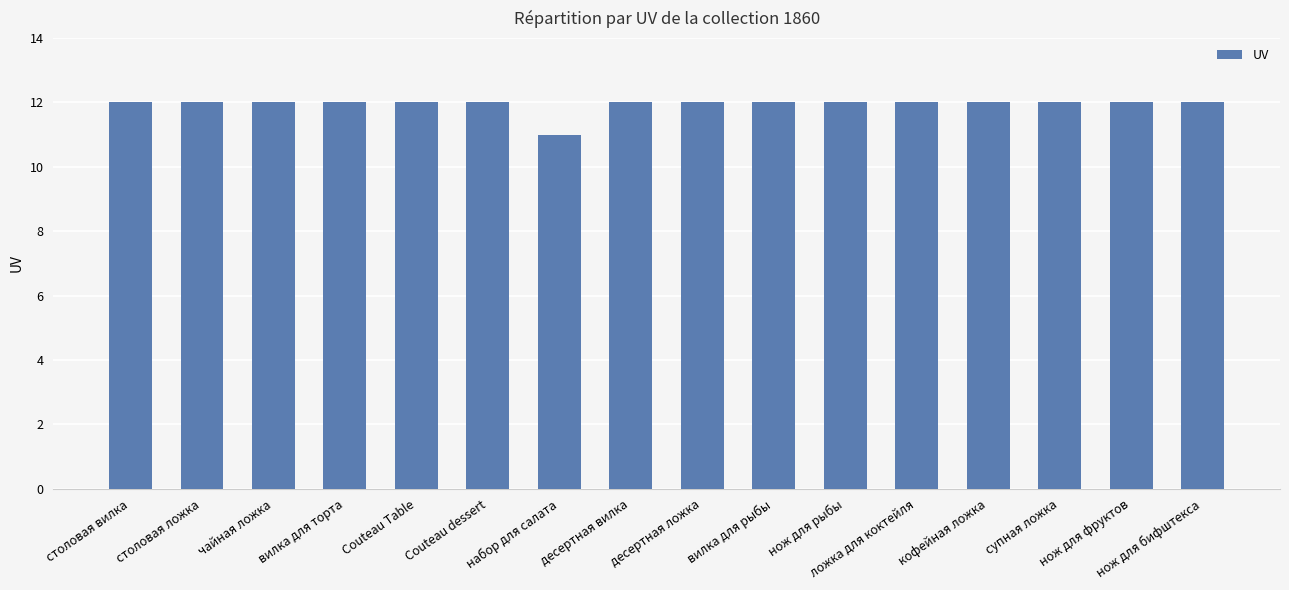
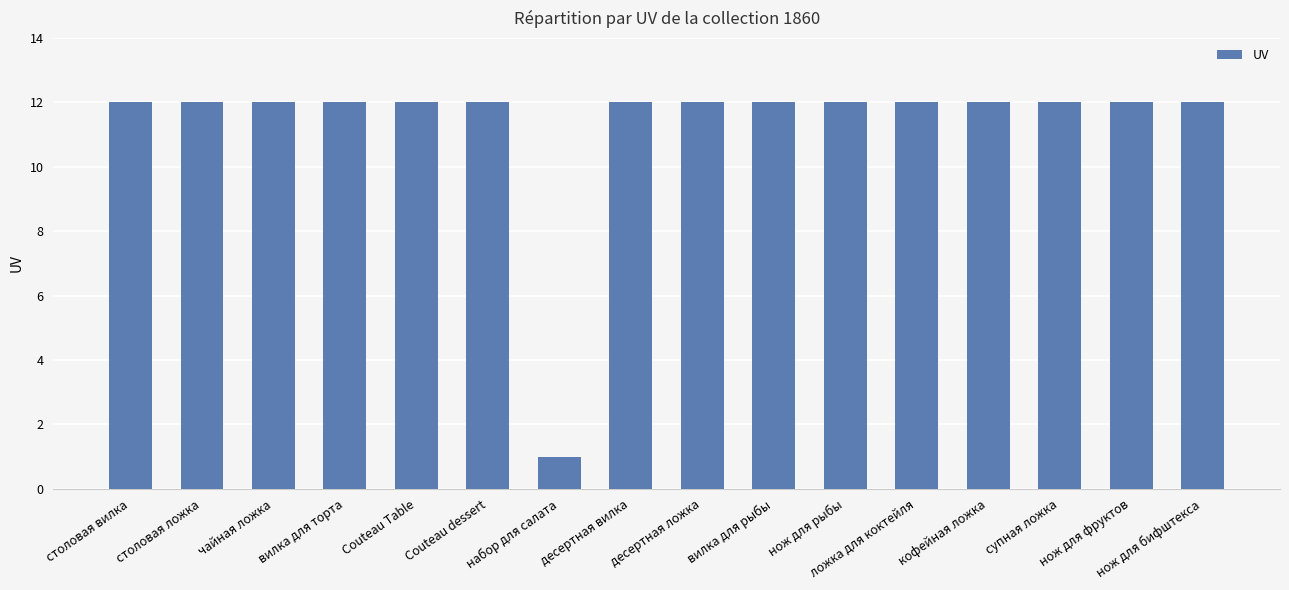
  {
    "столовая вилка": 12,
    "столовая ложка": 12,
    "чайная ложка": 12,
    "вилка для торта": 12,
    "Couteau Table": 12,
    "Couteau dessert": 12,
-   "набор для салата": 11,
+   "набор для салата": 1,
    "десертная вилка": 12,
    "десертная ложка": 12,
    "вилка для рыбы": 12,
    "нож для рыбы": 12,
    "ложка для коктейля": 12,
    "кофейная ложка": 12,
    "супная ложка": 12,
    "нож для фруктов": 12,
    "нож для бифштекса": 12
  }
